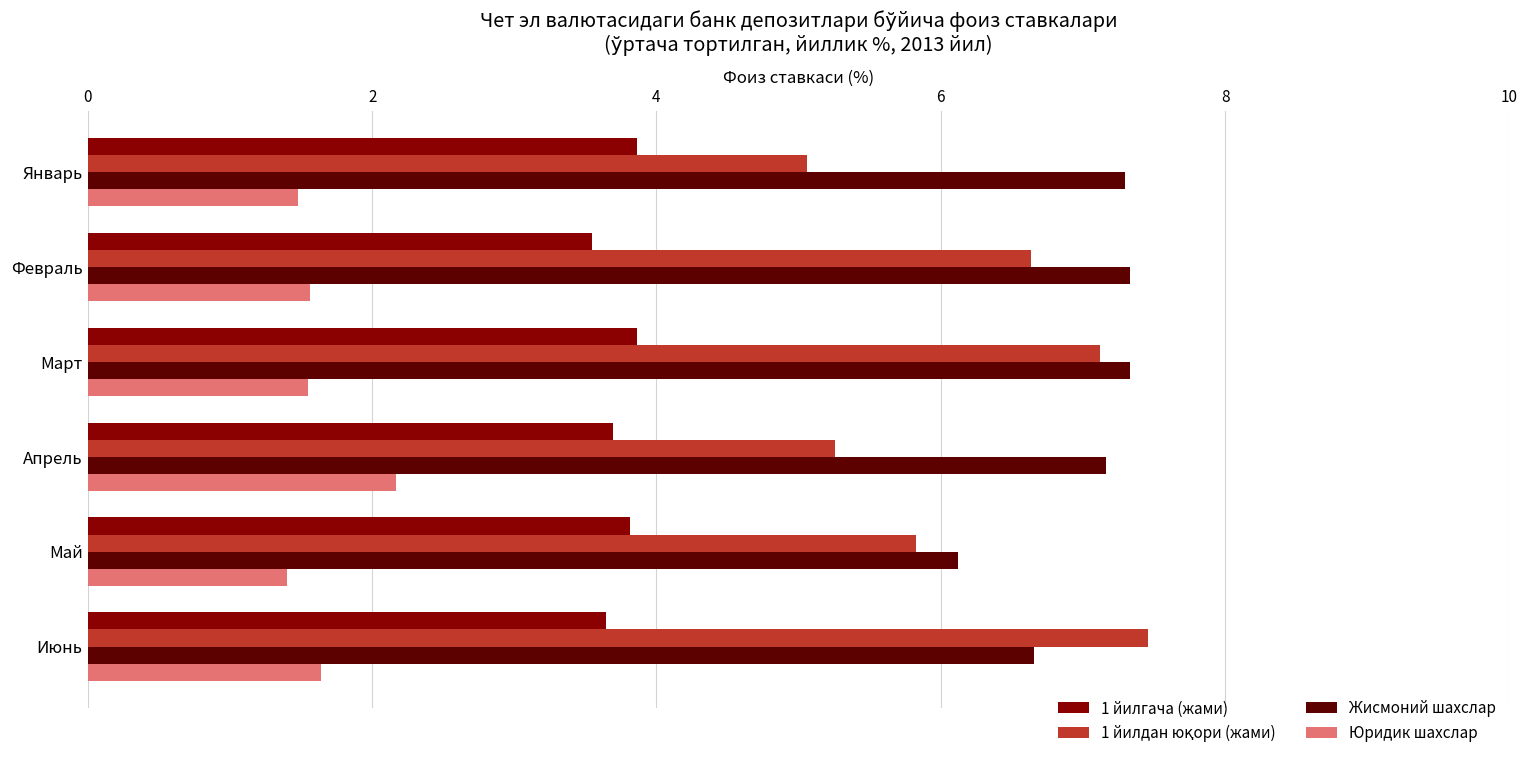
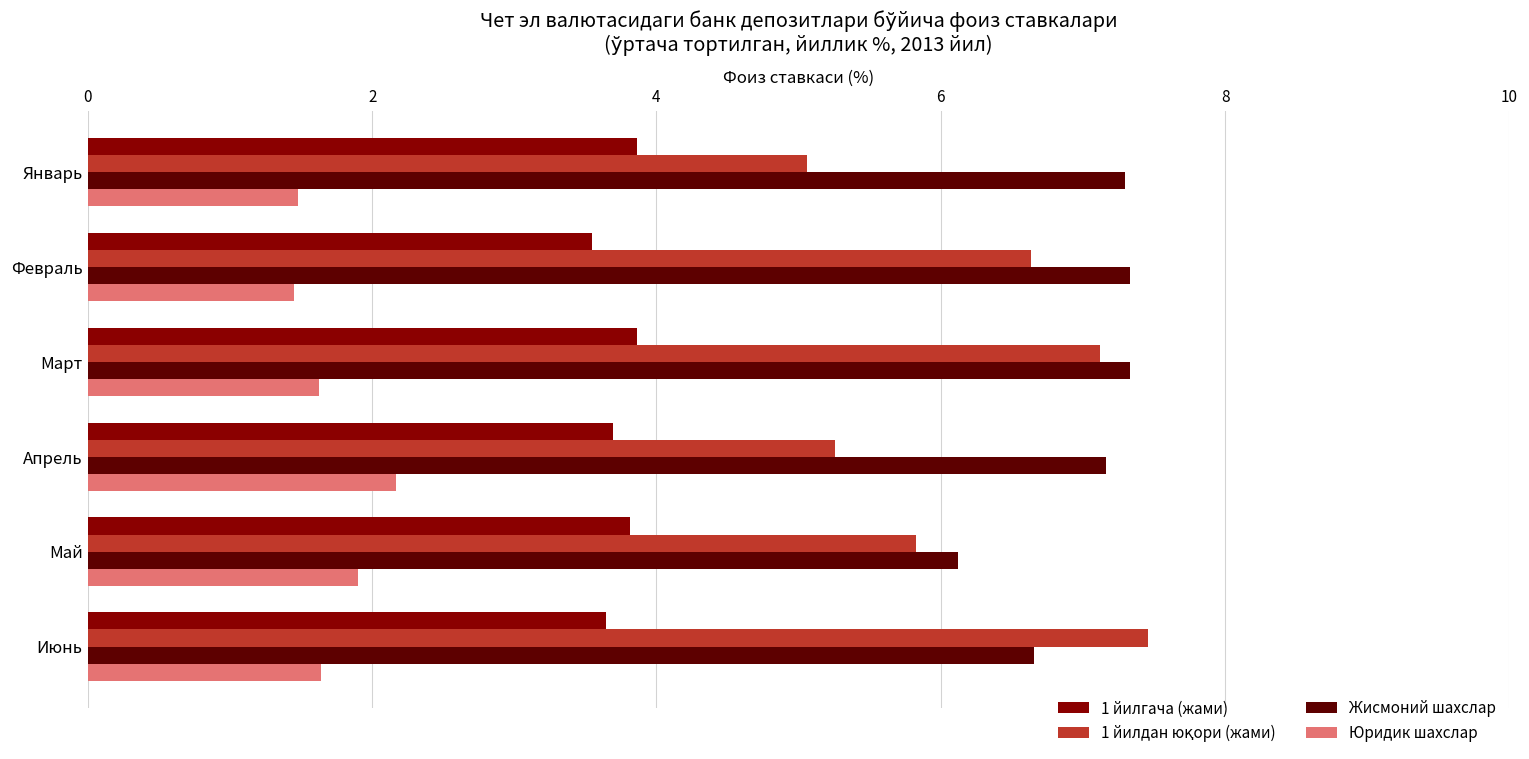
  {
    "1 йилдан юқори (жами)": {
      "Январь": 5.06,
      "Февраль": 6.64,
      "Март": 7.12,
      "Апрель": 5.26,
      "Май": 5.83,
      "Июнь": 7.45
    },
    "Юридик шахслар": {
      "Январь": 1.48,
-     "Февраль": 1.56,
-     "Март": 1.55,
+     "Февраль": 1.45,
+     "Март": 1.63,
      "Апрель": 2.17,
-     "Май": 1.4,
+     "Май": 1.9,
      "Июнь": 1.64
    }
  }
